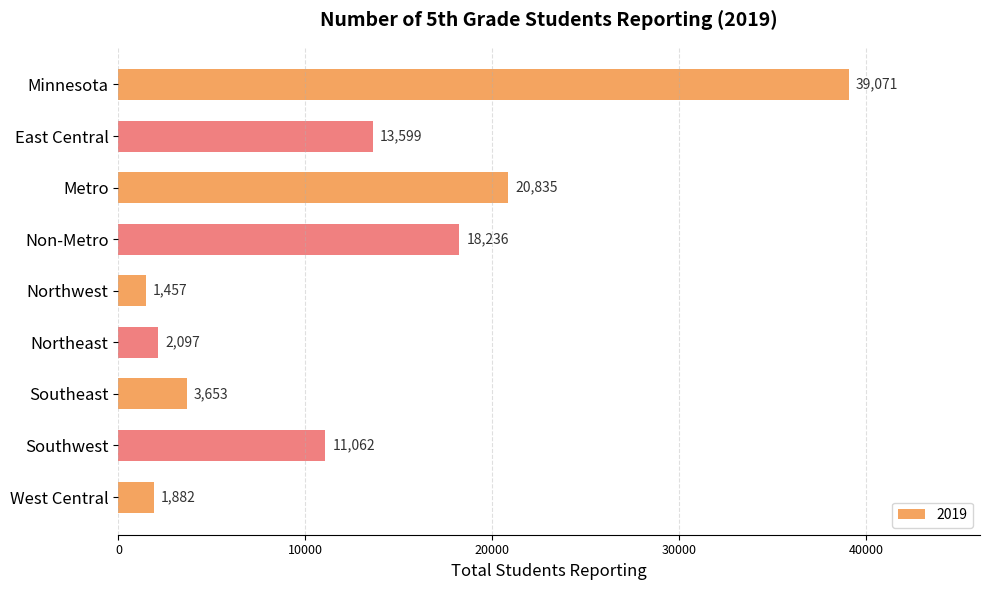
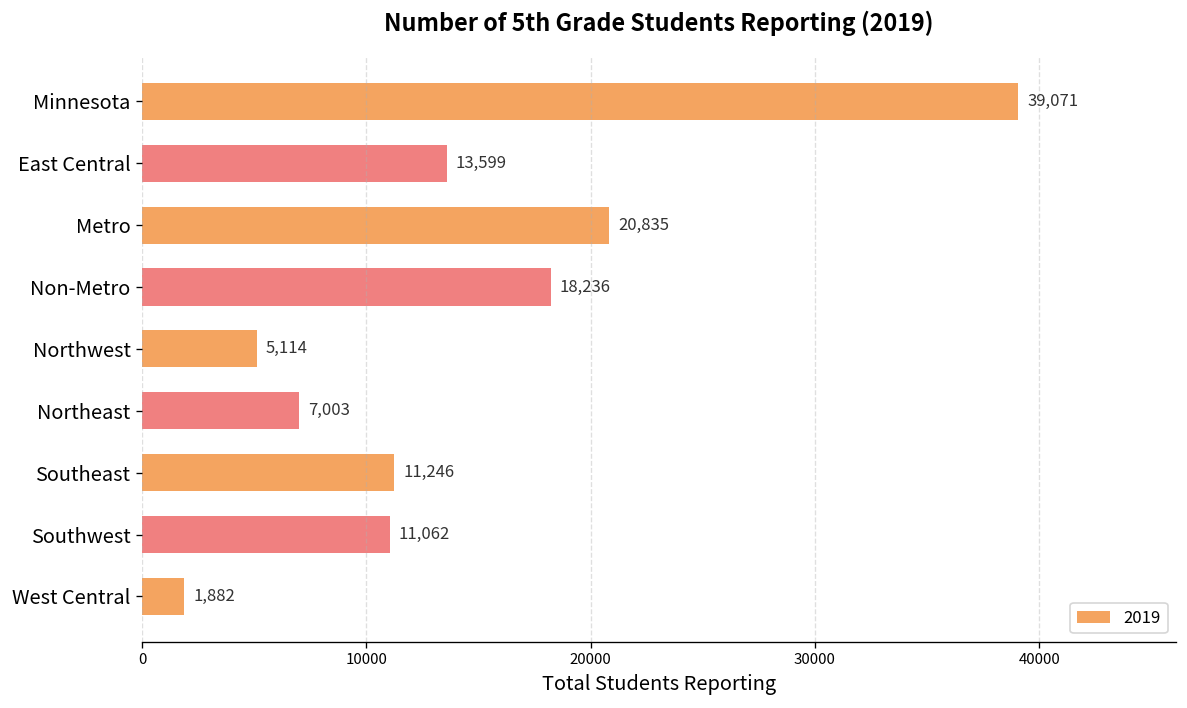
  {
    "Minnesota": "39,071",
    "East Central": "13,599",
    "Metro": "20,835",
    "Non-Metro": "18,236",
-   "Northwest": "1,457",
-   "Northeast": "2,097",
-   "Southeast": "3,653",
+   "Northwest": "5,114",
+   "Northeast": "7,003",
+   "Southeast": "11,246",
    "Southwest": "11,062",
    "West Central": "1,882"
  }
